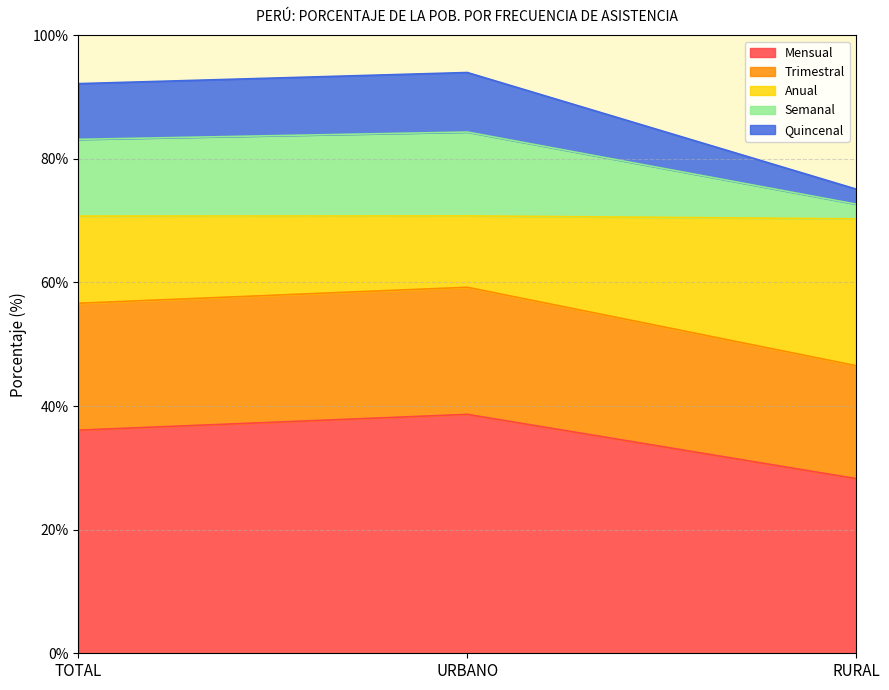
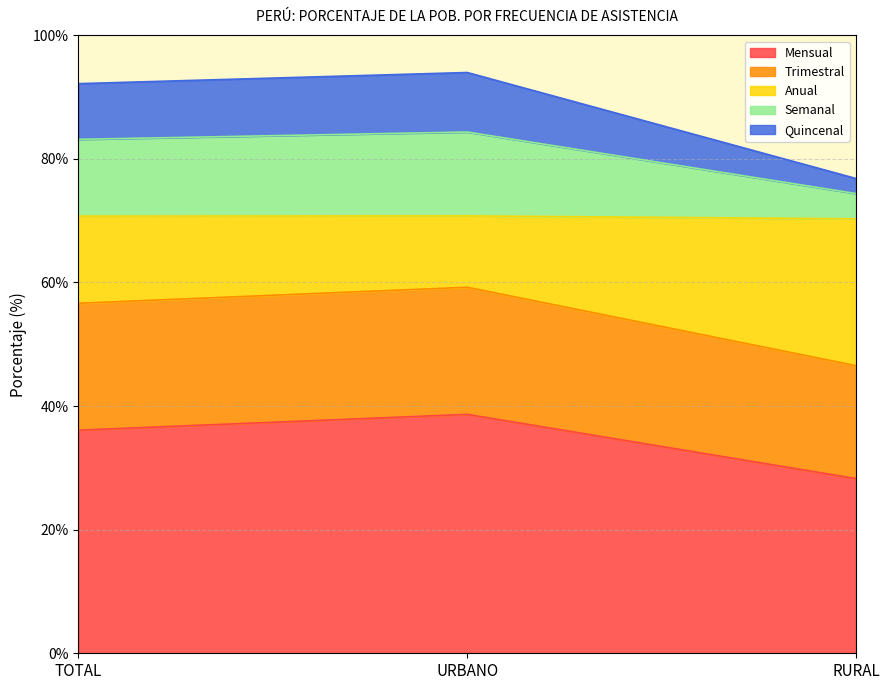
  {
    "Mensual": {
      "TOTAL": "36%",
      "URBANO": "39%",
      "RURAL": "28%"
    },
    "Trimestral": {
      "TOTAL": "21%",
      "URBANO": "21%",
      "RURAL": "18%"
    },
    "Anual": {
      "TOTAL": "14%",
      "URBANO": "12%",
      "RURAL": "24%"
    },
    "Semanal": {
      "TOTAL": "12%",
      "URBANO": "14%",
-     "RURAL": "2%"
+     "RURAL": "4%"
    },
    "Quincenal": {
      "TOTAL": "9%",
      "URBANO": "10%",
      "RURAL": "2%"
    }
  }
